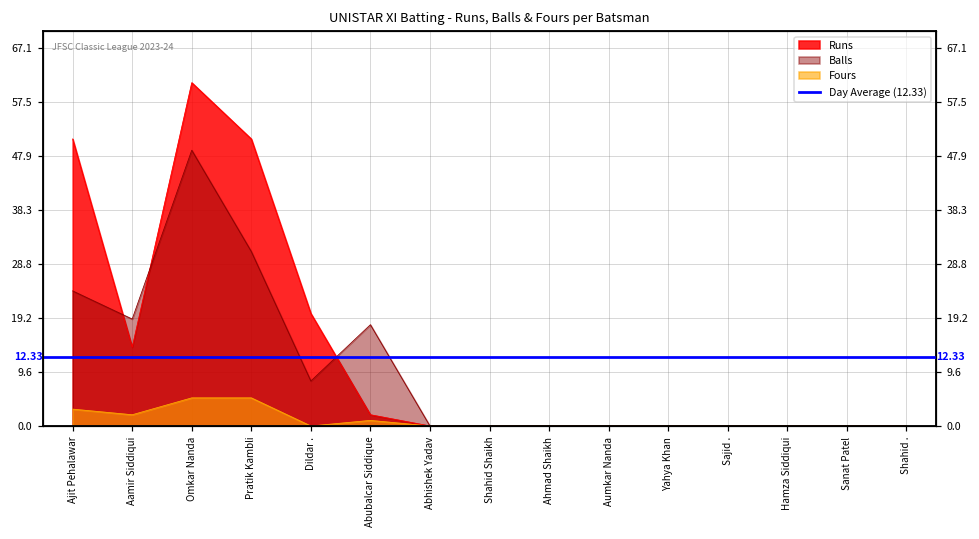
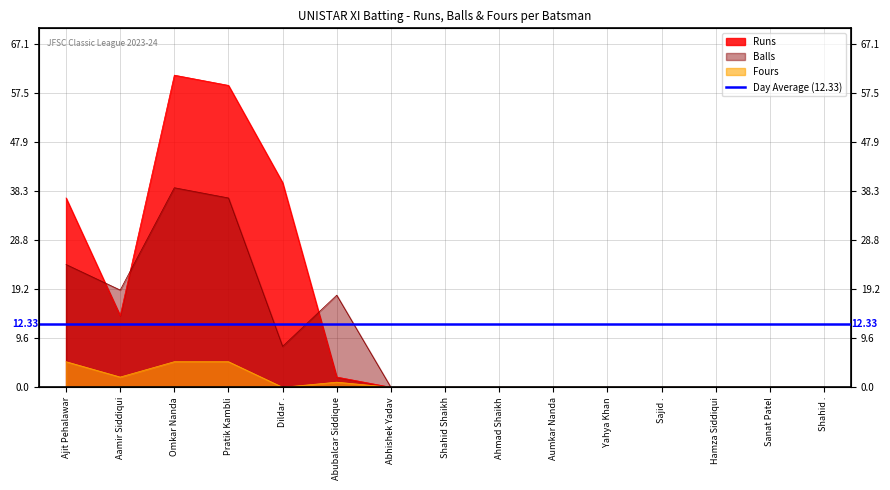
  {
    "Runs": {
-     "Ajit Pehalawar": 51,
+     "Ajit Pehalawar": 37,
      "Aamir Siddiqui": 14,
      "Omkar Nanda": 61,
-     "Pratik Kambli": 51,
-     "Dildar .": 20,
+     "Pratik Kambli": 59,
+     "Dildar .": 40,
      "Abubalcar Siddique": 2
    },
    "Balls": {
      "Ajit Pehalawar": 24,
      "Aamir Siddiqui": 19,
-     "Omkar Nanda": 49,
-     "Pratik Kambli": 31,
+     "Omkar Nanda": 39,
+     "Pratik Kambli": 37,
      "Dildar .": 8,
      "Abubalcar Siddique": 18
    },
    "Fours": {
-     "Ajit Pehalawar": 3,
+     "Ajit Pehalawar": 5,
      "Aamir Siddiqui": 2,
      "Omkar Nanda": 5,
      "Pratik Kambli": 5,
      "Dildar .": 0,
      "Abubalcar Siddique": 1
    }
  }
